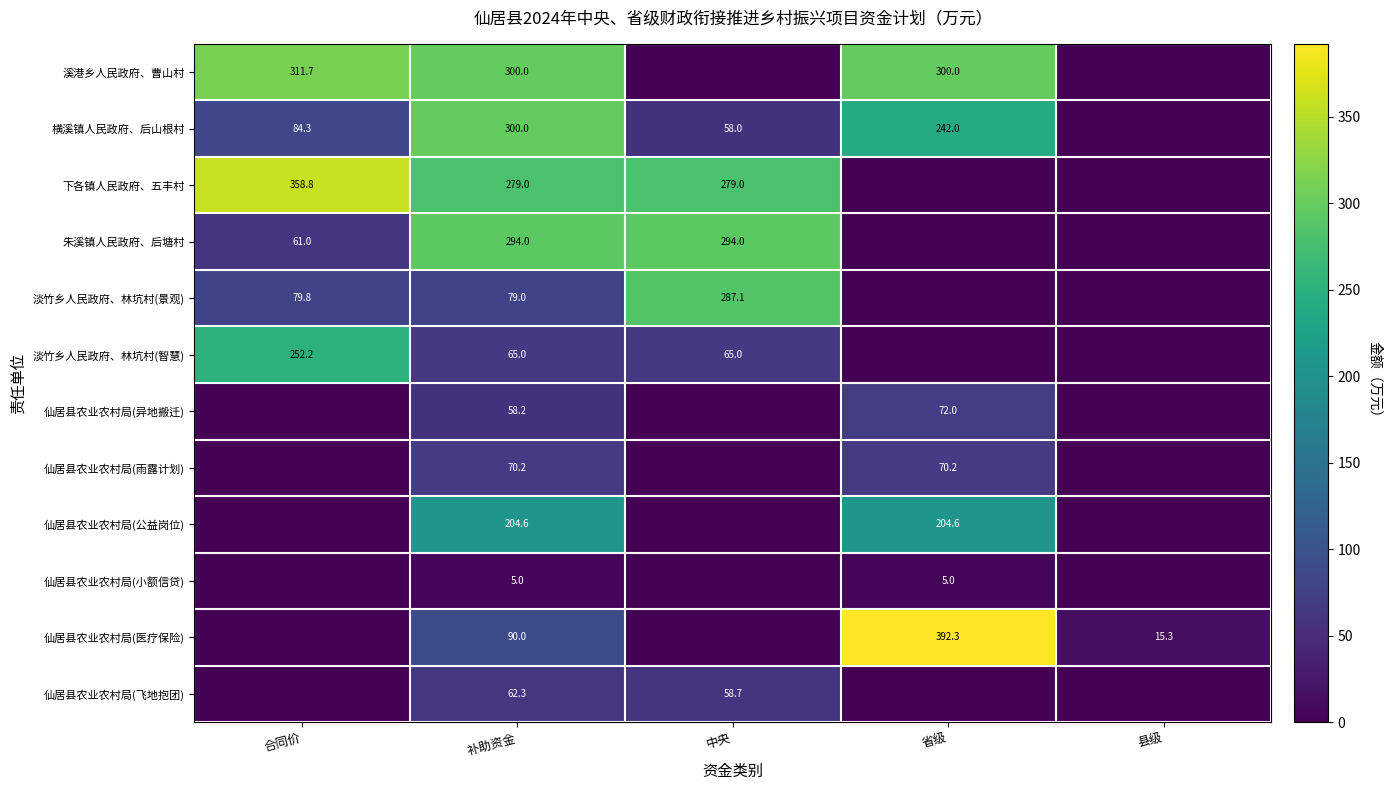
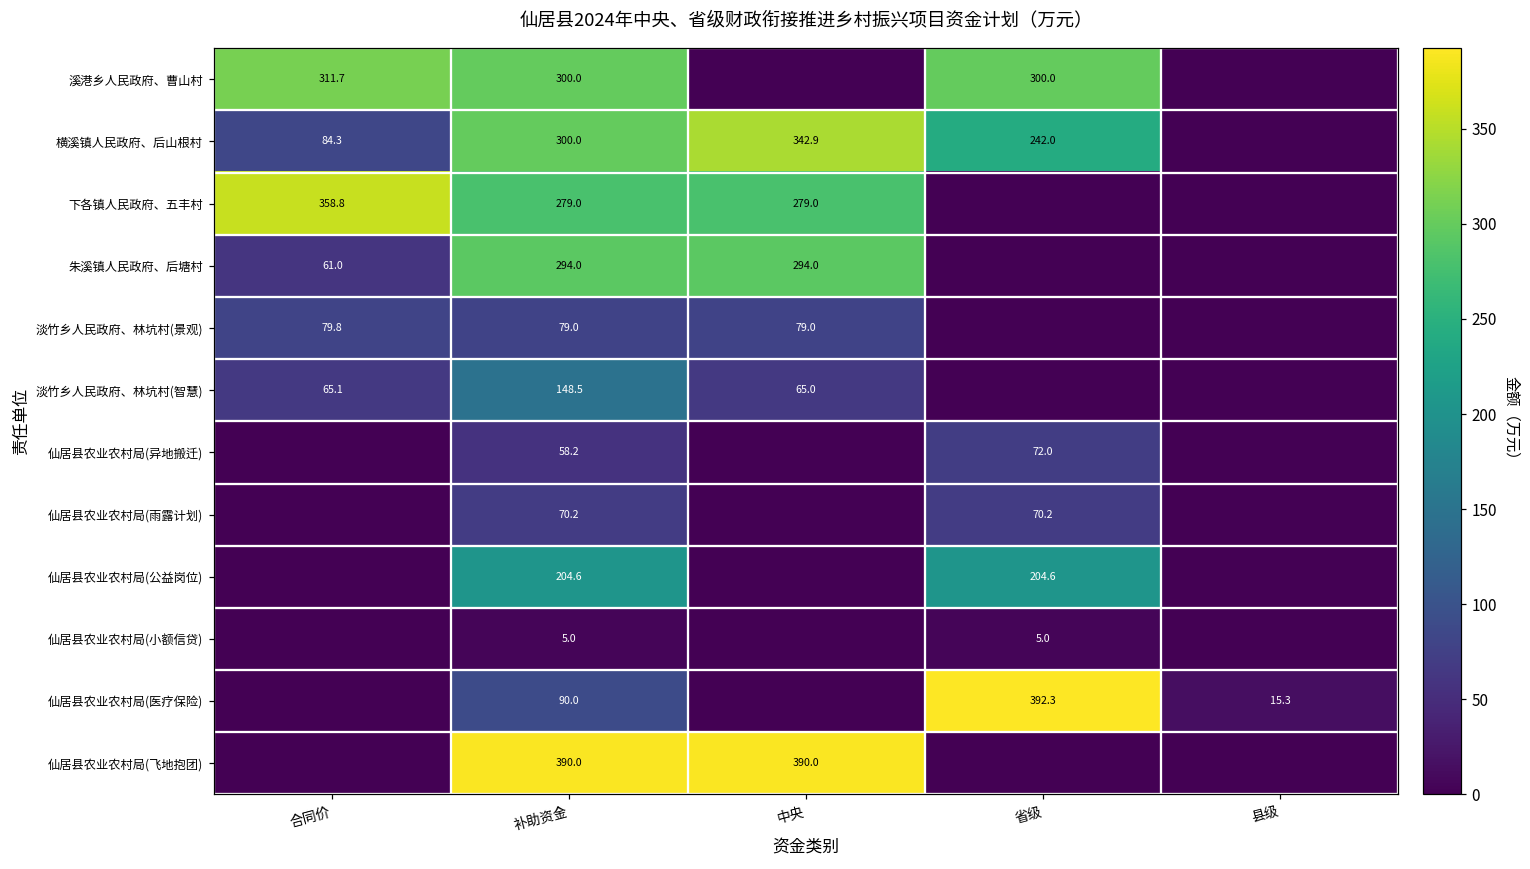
  {
    "溪港乡人民政府、曹山村": {
      "合同价": 311.7,
      "补助资金": 300.0,
      "省级": 300.0
    },
    "横溪镇人民政府、后山根村": {
      "合同价": 84.3,
      "补助资金": 300.0,
-     "中央": 58.0,
+     "中央": 342.9,
      "省级": 242.0
    },
    "下各镇人民政府、五丰村": {
      "合同价": 358.8,
      "补助资金": 279.0,
      "中央": 279.0
    },
    "朱溪镇人民政府、后塘村": {
      "合同价": 61.0,
      "补助资金": 294.0,
      "中央": 294.0
    },
    "淡竹乡人民政府、林坑村(景观)": {
      "合同价": 79.8,
      "补助资金": 79.0,
-     "中央": 287.1
+     "中央": 79.0
    },
    "淡竹乡人民政府、林坑村(智慧)": {
-     "合同价": 252.2,
-     "补助资金": 65.0,
+     "合同价": 65.1,
+     "补助资金": 148.5,
      "中央": 65.0
    },
    "仙居县农业农村局(异地搬迁)": {
      "补助资金": 58.2,
      "省级": 72.0
    },
    "仙居县农业农村局(雨露计划)": {
      "补助资金": 70.2,
      "省级": 70.2
    },
    "仙居县农业农村局(公益岗位)": {
      "补助资金": 204.6,
      "省级": 204.6
    },
    "仙居县农业农村局(小额信贷)": {
      "补助资金": 5.0,
      "省级": 5.0
    },
    "仙居县农业农村局(医疗保险)": {
      "补助资金": 90.0,
      "省级": 392.3,
      "县级": 15.3
    },
    "仙居县农业农村局(飞地抱团)": {
-     "补助资金": 62.3,
-     "中央": 58.7
+     "补助资金": 390.0,
+     "中央": 390.0
    }
  }
